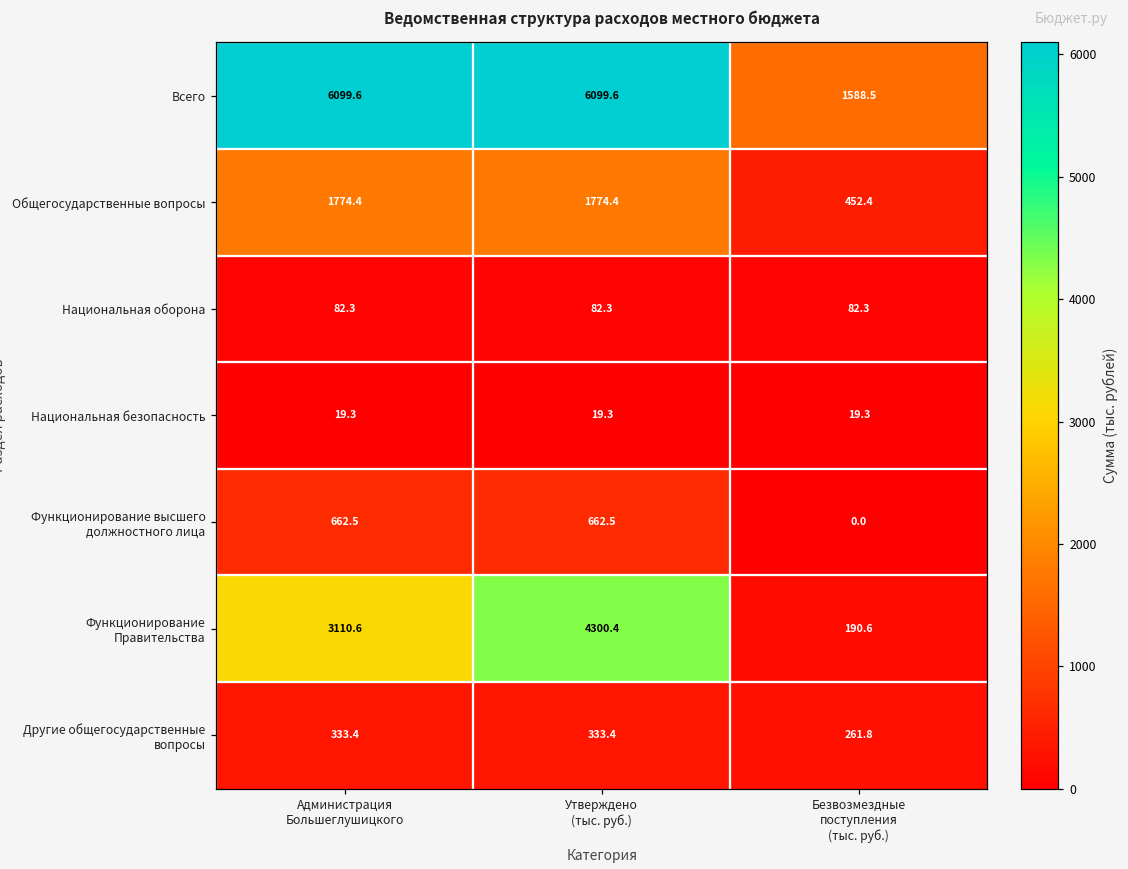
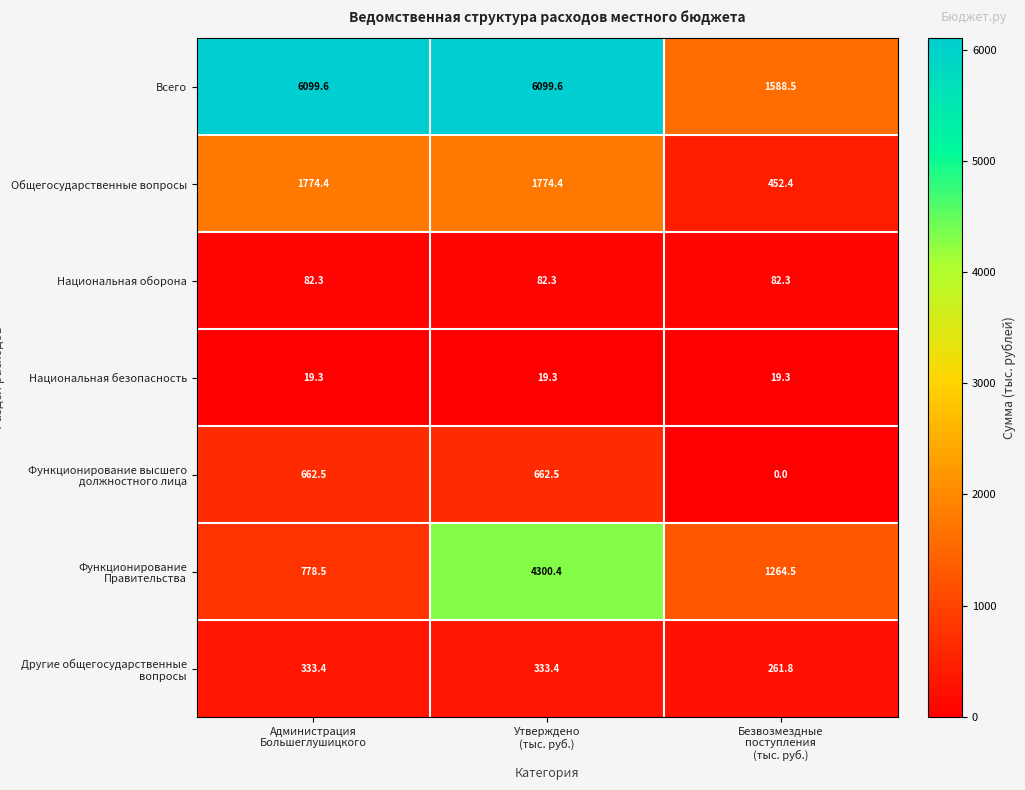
  {
    "Всего": {
      "Администрация Большеглушицкого": 6099.6,
      "Утверждено (тыс. руб.)": 6099.6,
      "Безвозмездные поступления (тыс. руб.)": 1588.5
    },
    "Общегосударственные вопросы": {
      "Администрация Большеглушицкого": 1774.4,
      "Утверждено (тыс. руб.)": 1774.4,
      "Безвозмездные поступления (тыс. руб.)": 452.4
    },
    "Национальная оборона": {
      "Администрация Большеглушицкого": 82.3,
      "Утверждено (тыс. руб.)": 82.3,
      "Безвозмездные поступления (тыс. руб.)": 82.3
    },
    "Национальная безопасность": {
      "Администрация Большеглушицкого": 19.3,
      "Утверждено (тыс. руб.)": 19.3,
      "Безвозмездные поступления (тыс. руб.)": 19.3
    },
    "Функционирование высшего должностного лица": {
      "Администрация Большеглушицкого": 662.5,
      "Утверждено (тыс. руб.)": 662.5,
      "Безвозмездные поступления (тыс. руб.)": 0.0
    },
    "Функционирование Правительства": {
-     "Администрация Большеглушицкого": 3110.6,
+     "Администрация Большеглушицкого": 778.5,
      "Утверждено (тыс. руб.)": 4300.4,
-     "Безвозмездные поступления (тыс. руб.)": 190.6
+     "Безвозмездные поступления (тыс. руб.)": 1264.5
    },
    "Другие общегосударственные вопросы": {
      "Администрация Большеглушицкого": 333.4,
      "Утверждено (тыс. руб.)": 333.4,
      "Безвозмездные поступления (тыс. руб.)": 261.8
    }
  }
